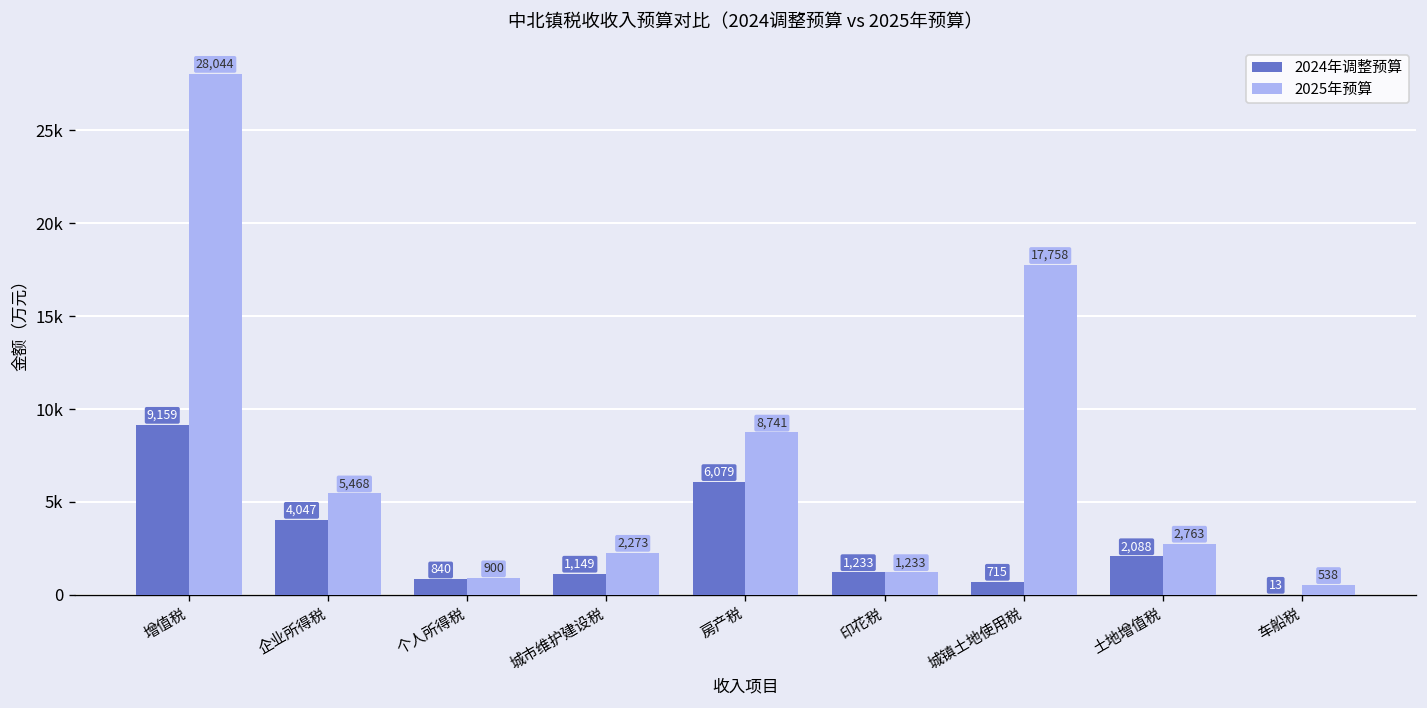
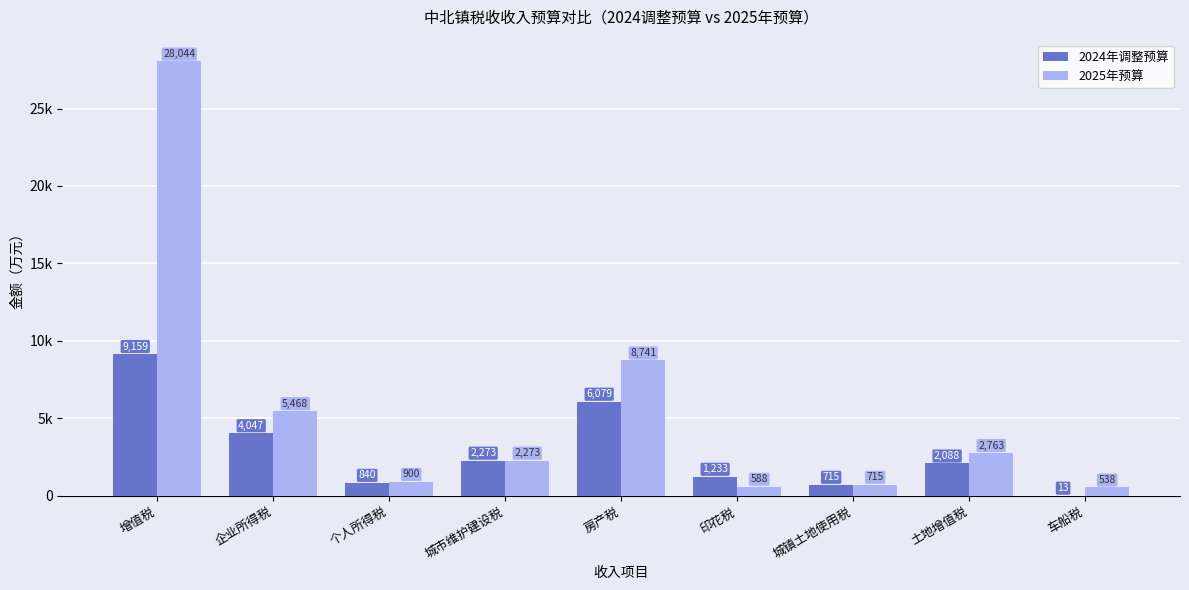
  {
    "2024年调整预算": {
-     "城市维护建设税": "1,149"
+     "城市维护建设税": "2,273"
    },
    "2025年预算": {
-     "印花税": "1,233",
-     "城镇土地使用税": "17,758"
+     "印花税": "588",
+     "城镇土地使用税": "715"
    }
  }
